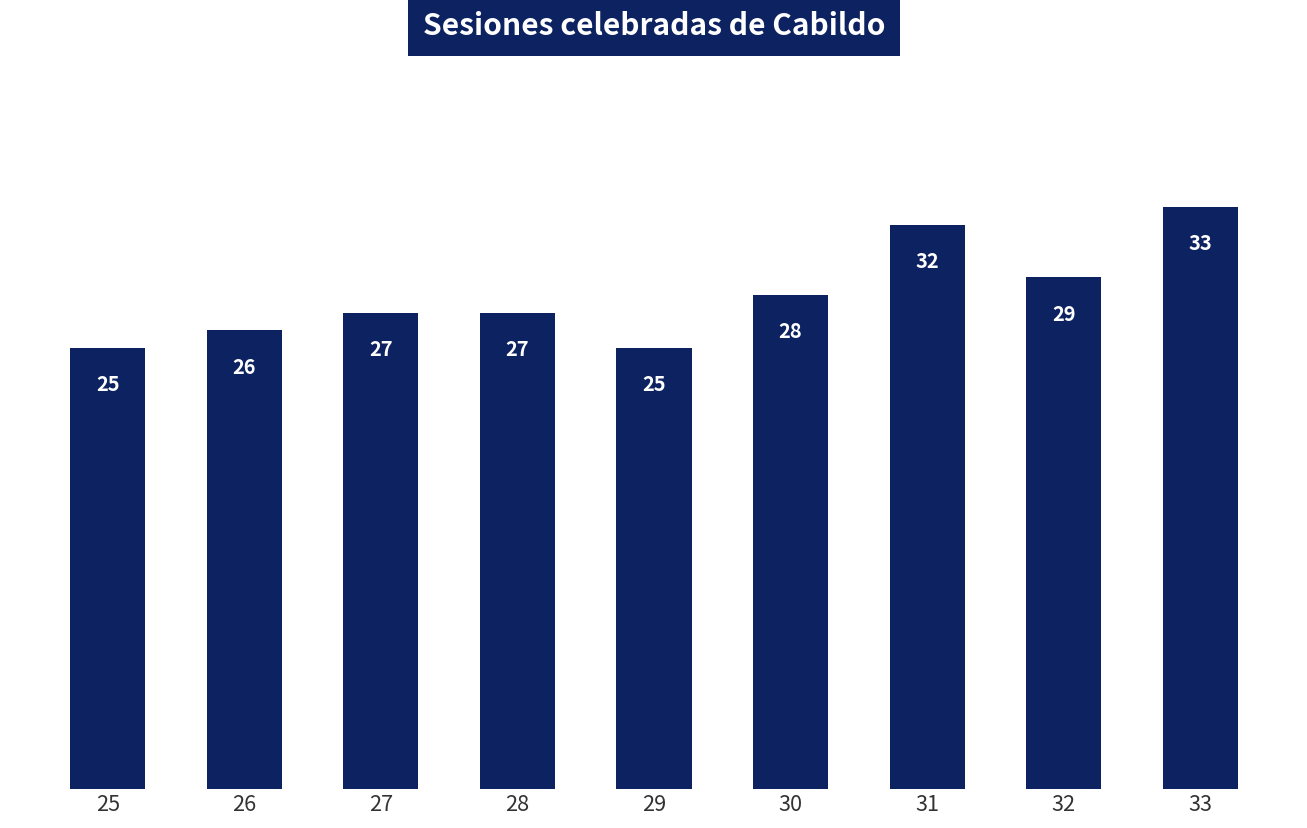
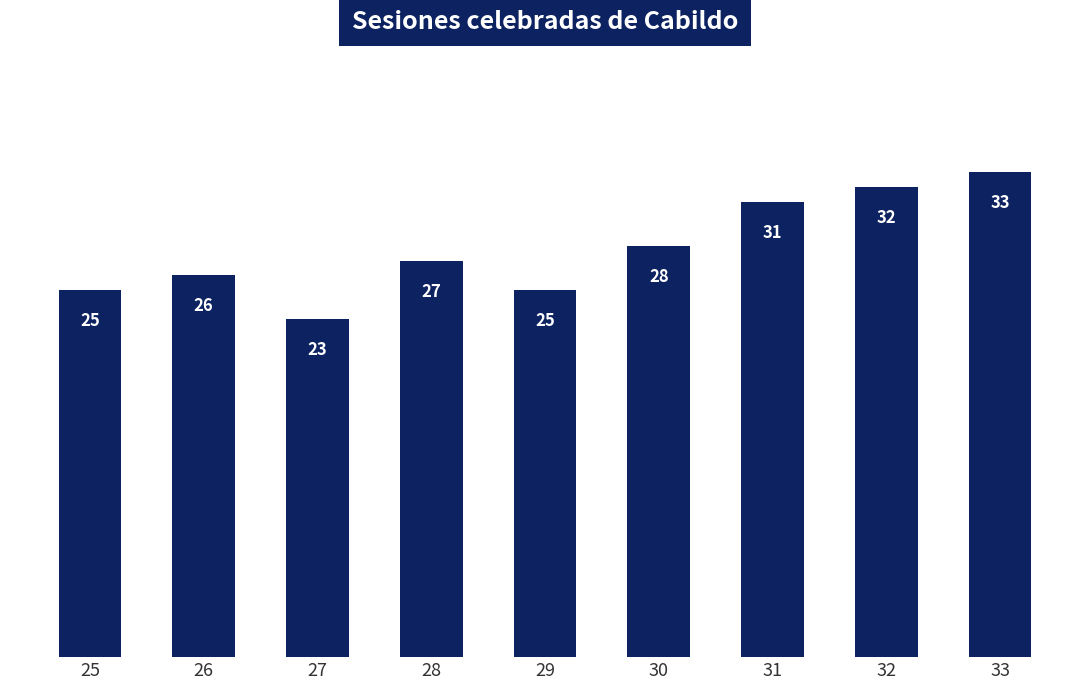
  {
    "25": 25,
    "26": 26,
-   "27": 27,
+   "27": 23,
    "28": 27,
    "29": 25,
    "30": 28,
-   "31": 32,
-   "32": 29,
+   "31": 31,
+   "32": 32,
    "33": 33
  }
